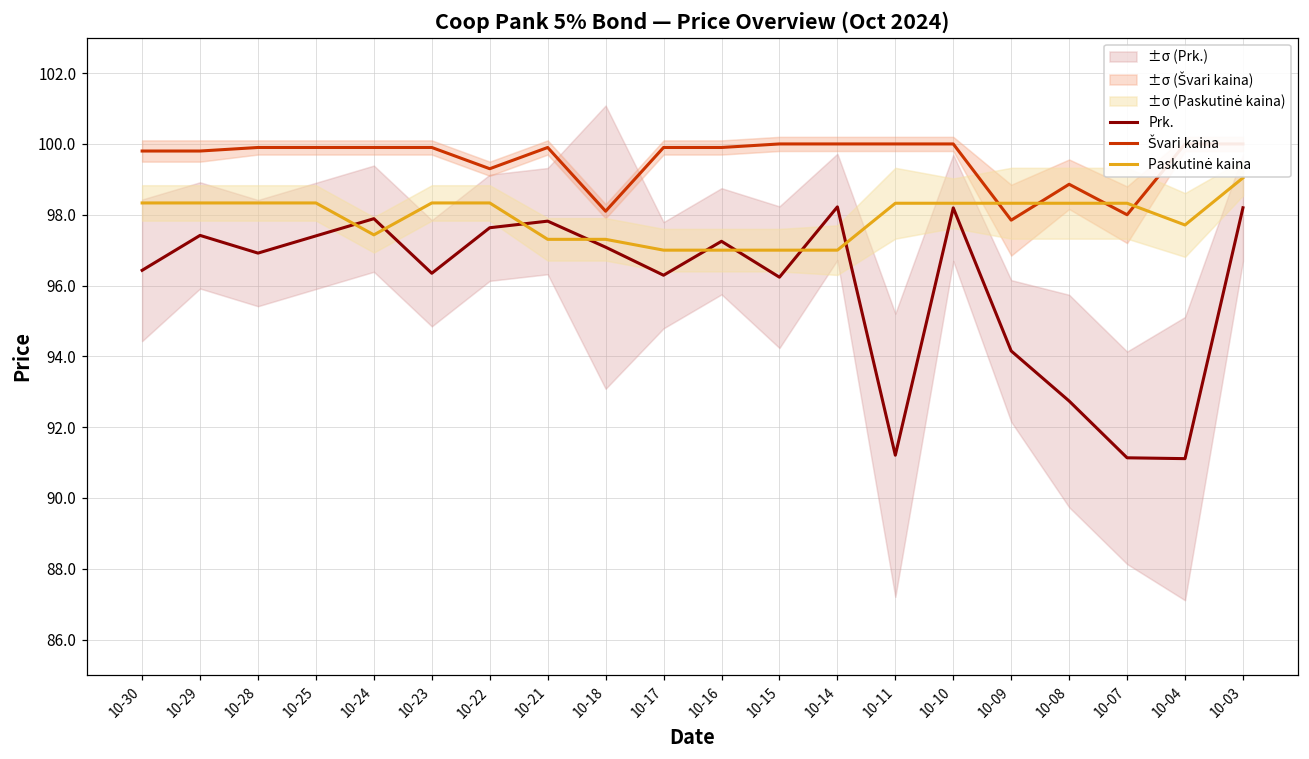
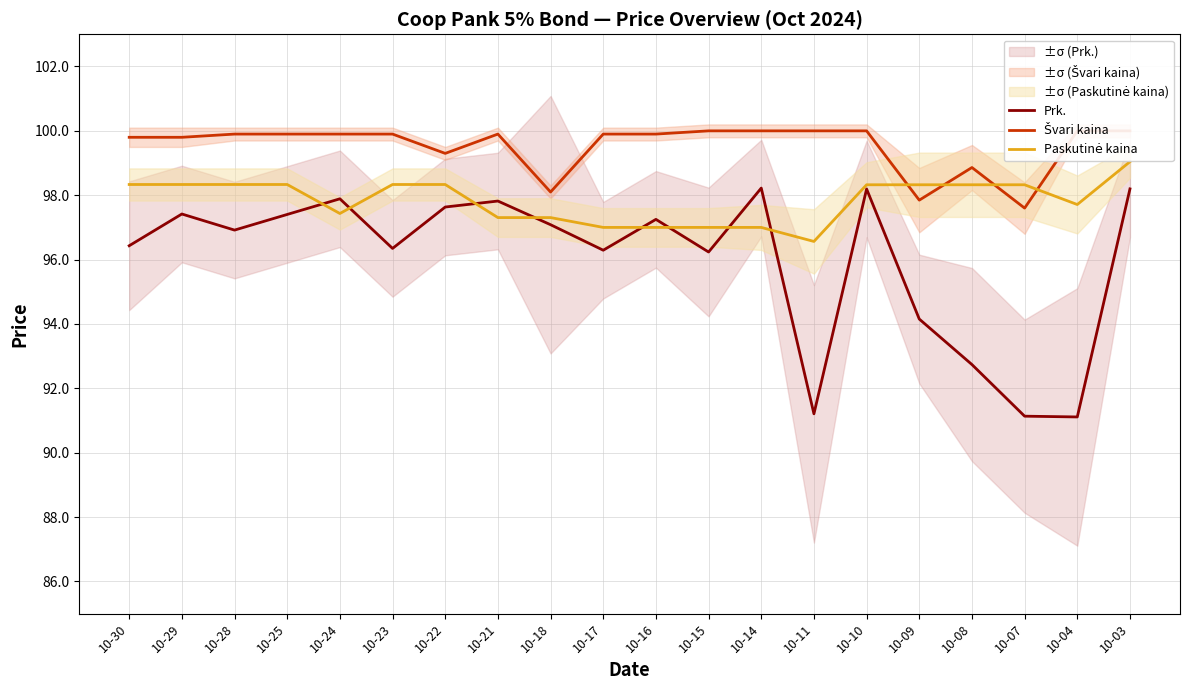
  {
    "Prk.": {
      "10-30": 96.4,
      "10-29": 97.4,
      "10-28": 96.9,
      "10-25": 97.4,
      "10-23": 96.3,
      "10-22": 97.6,
      "10-21": 97.8,
      "10-18": 97.1,
      "10-17": 96.3,
      "10-16": 97.3,
      "10-15": 96.2,
      "10-14": 98.2,
      "10-11": 91.2,
      "10-10": 98.2,
      "10-09": 94.2,
      "10-08": 92.7,
      "10-07": 91.1,
      "10-04": 91.1,
      "10-03": 98.2
    },
    "Švari kaina": {
      "10-30": 99.8,
      "10-29": 99.8,
      "10-28": 99.9,
      "10-25": 99.9,
      "10-24": 99.9,
      "10-23": 99.9,
      "10-22": 99.3,
      "10-21": 99.9,
      "10-18": 98.1,
      "10-17": 99.9,
      "10-16": 99.9,
      "10-15": 100.0,
      "10-14": 100.0,
      "10-11": 100.0,
      "10-10": 100.0,
      "10-09": 97.8,
      "10-08": 98.9,
-     "10-07": 98.0
+     "10-07": 97.6
    },
    "Paskutinė kaina": {
      "10-30": 98.3,
      "10-29": 98.3,
      "10-28": 98.3,
      "10-25": 98.3,
      "10-24": 97.4,
      "10-23": 98.3,
      "10-22": 98.3,
      "10-21": 97.3,
      "10-18": 97.3,
      "10-17": 97.0,
      "10-16": 97.0,
      "10-15": 97.0,
      "10-14": 97.0,
-     "10-11": 98.3,
+     "10-11": 96.6,
      "10-10": 98.3,
      "10-09": 98.3,
      "10-08": 98.3,
      "10-04": 97.7,
      "10-03": 99.0
    }
  }
